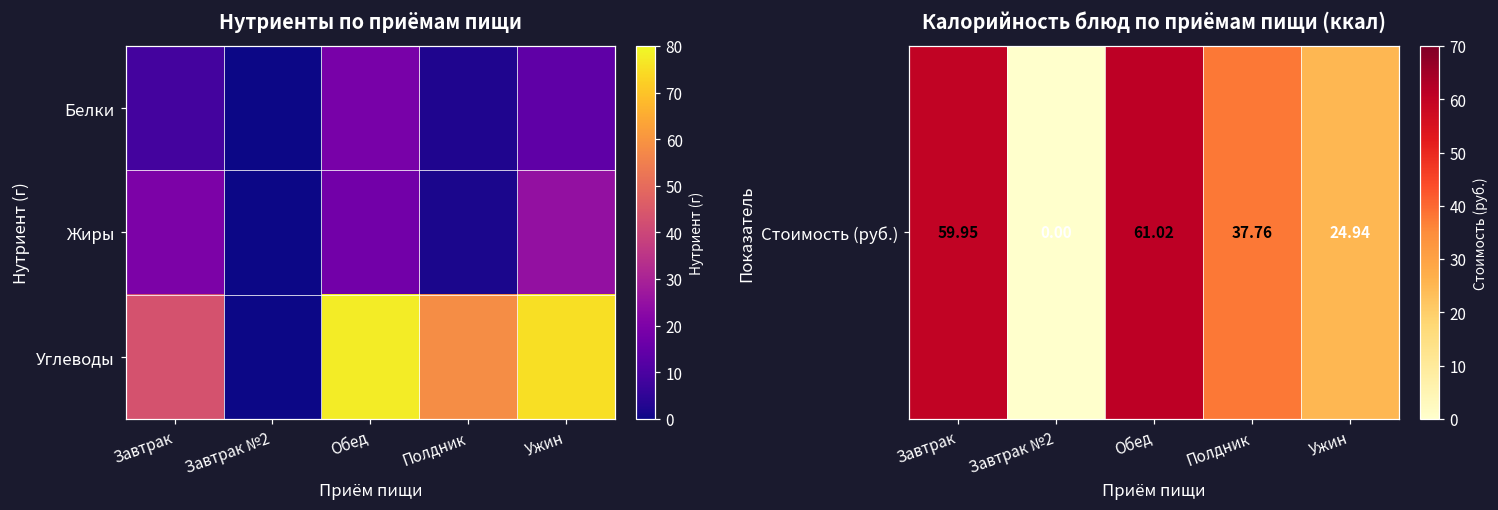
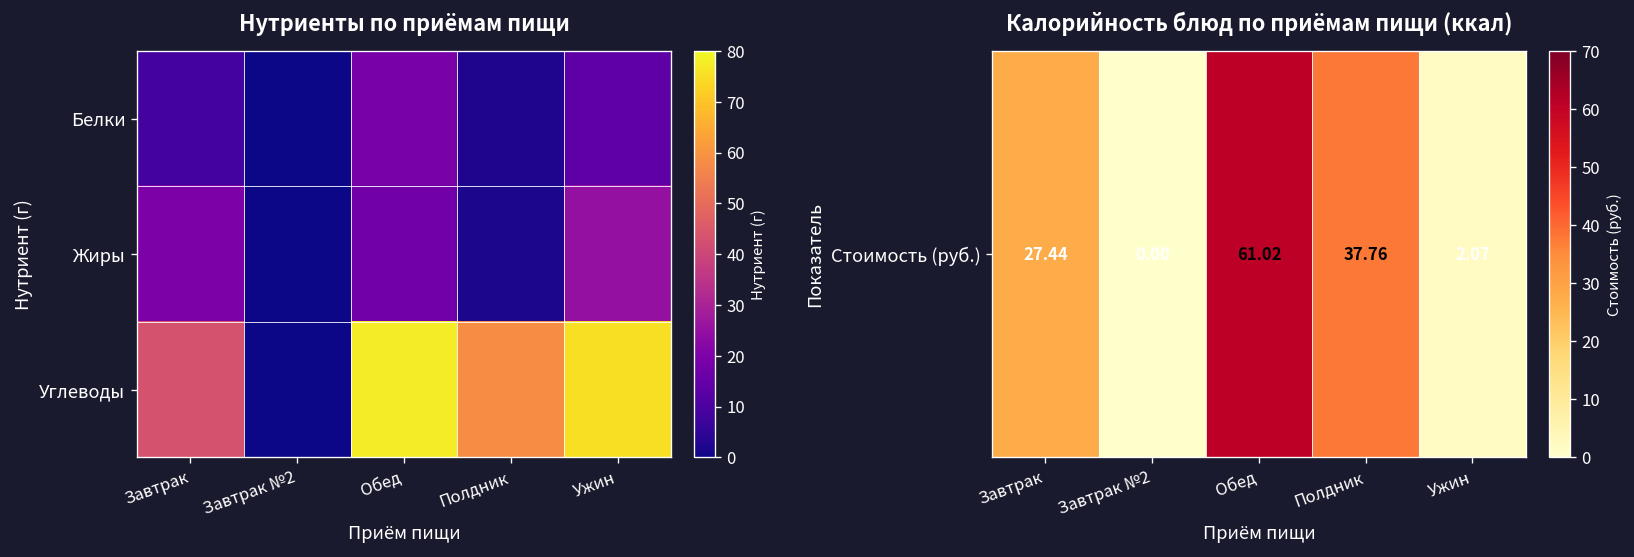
  {
    "Калорийность блюд по приёмам пищи (ккал)": {
      "Стоимость (руб.)": {
-       "Завтрак": 59.95,
+       "Завтрак": 27.44,
        "Завтрак №2": 0.00,
        "Обед": 61.02,
        "Полдник": 37.76,
-       "Ужин": 24.94
+       "Ужин": 2.07
      }
    }
  }
